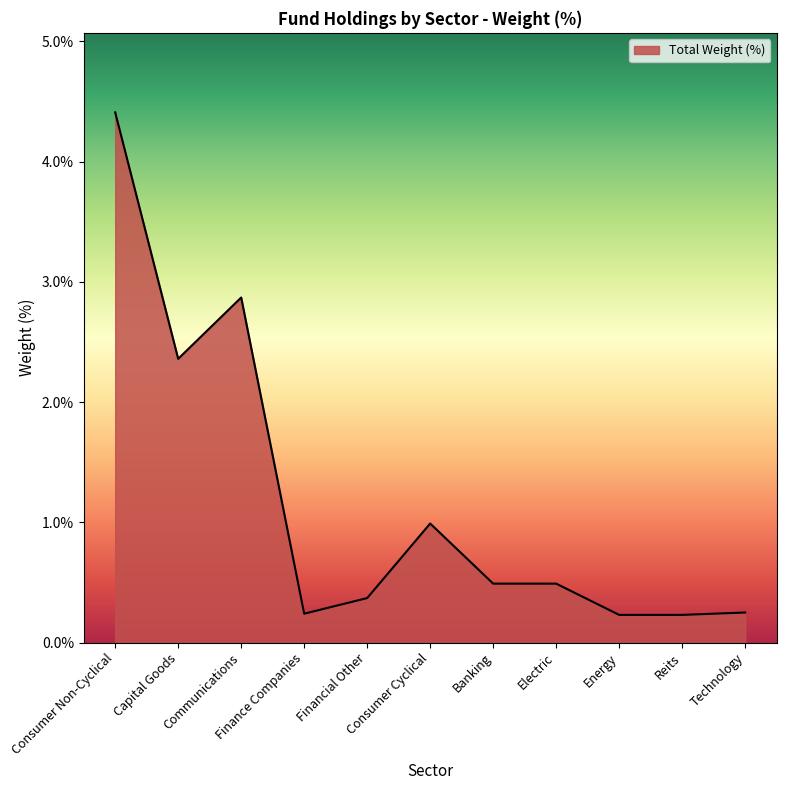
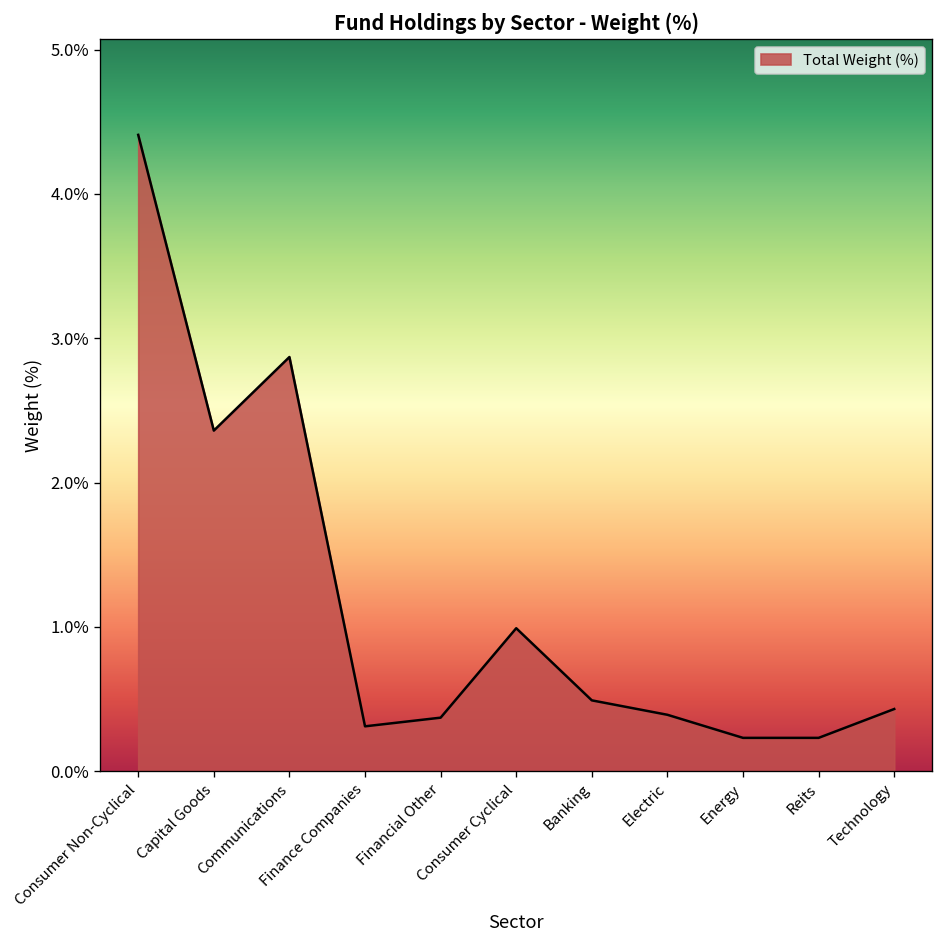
  {
    "Consumer Non-Cyclical": "4.41%",
    "Capital Goods": "2.36%",
    "Communications": "2.87%",
-   "Finance Companies": "0.24%",
+   "Finance Companies": "0.31%",
    "Financial Other": "0.37%",
    "Consumer Cyclical": "0.99%",
    "Banking": "0.49%",
-   "Electric": "0.49%",
+   "Electric": "0.39%",
    "Energy": "0.23%",
    "Reits": "0.23%",
-   "Technology": "0.25%"
+   "Technology": "0.43%"
  }
